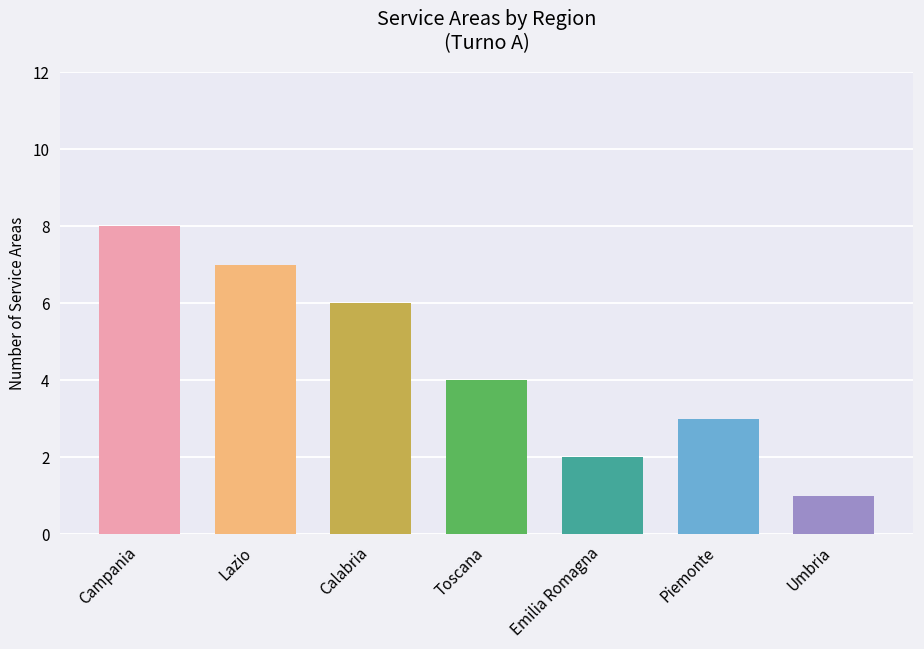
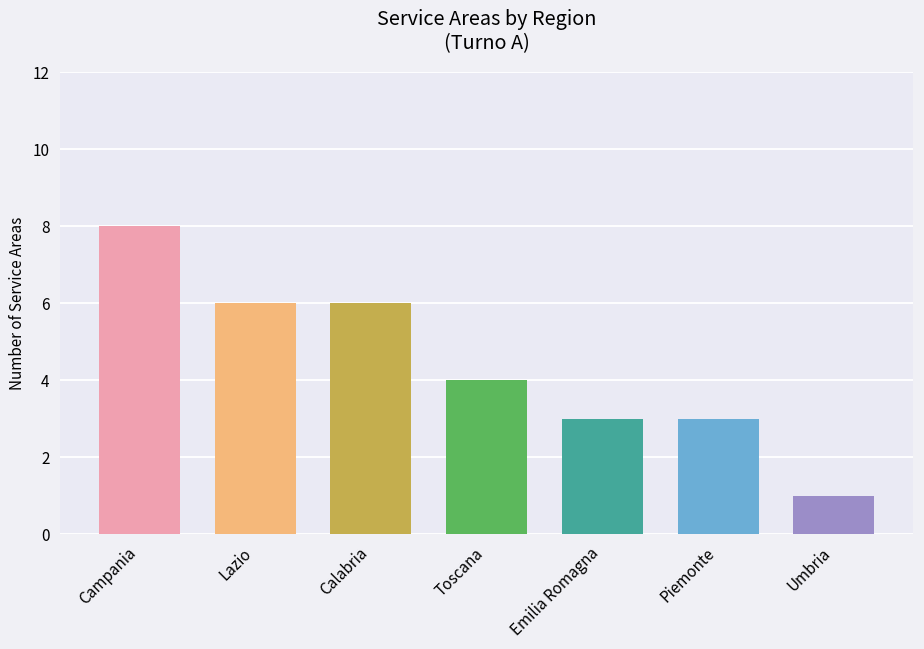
  {
    "Campania": 8,
-   "Lazio": 7,
+   "Lazio": 6,
    "Calabria": 6,
    "Toscana": 4,
-   "Emilia Romagna": 2,
+   "Emilia Romagna": 3,
    "Piemonte": 3,
    "Umbria": 1
  }
